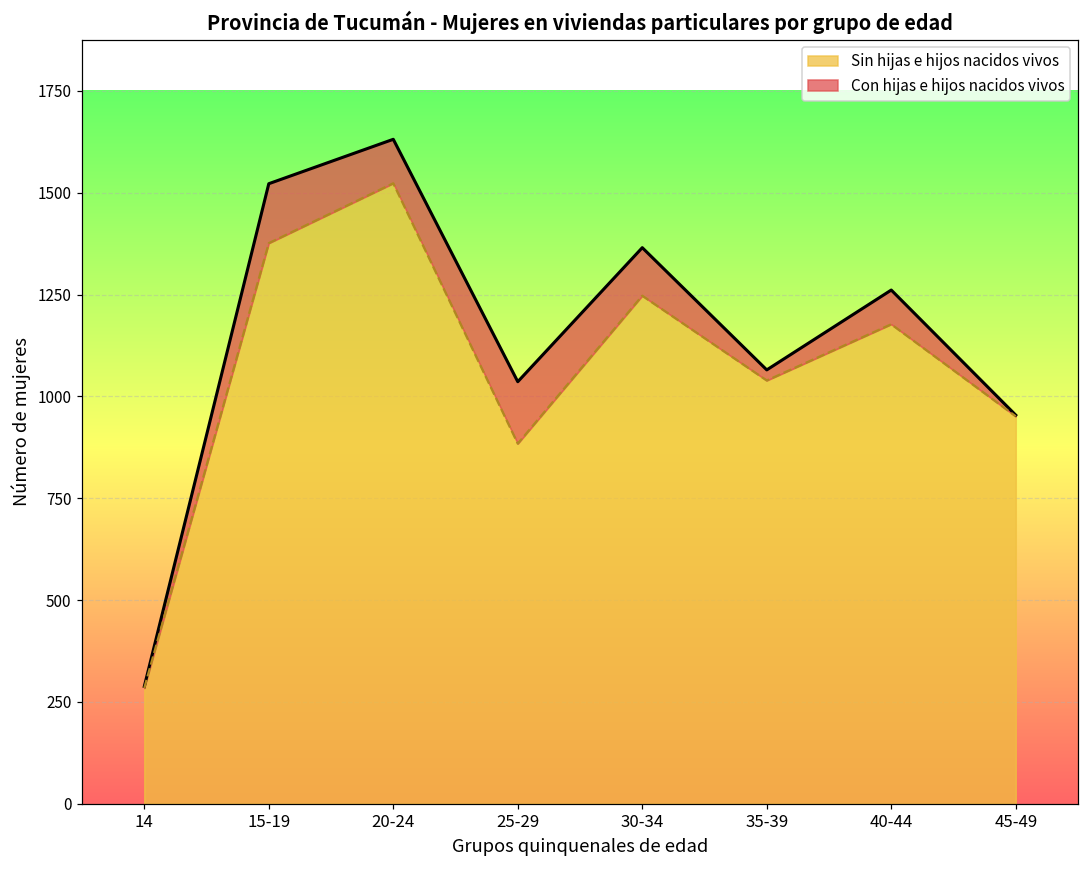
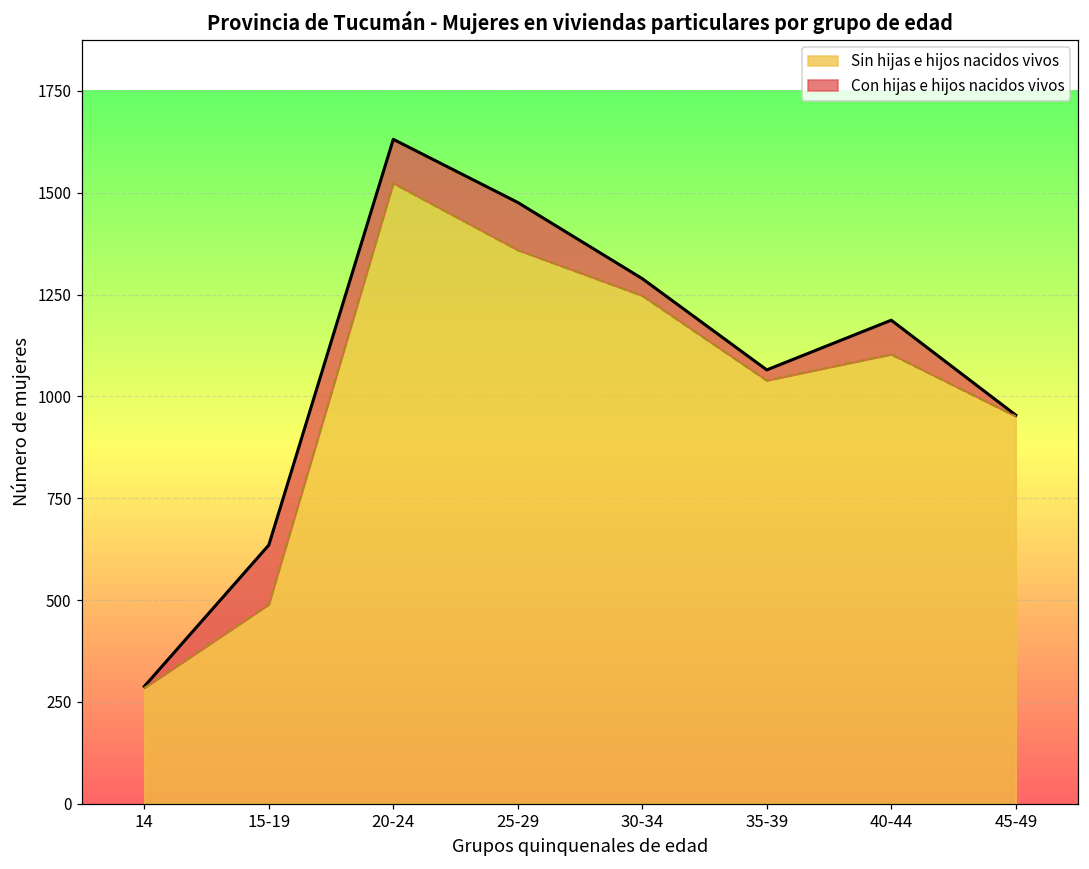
  {
    "Sin hijas e hijos nacidos vivos": {
-     "15-19": 1380,
+     "15-19": 490,
      "20-24": 1520,
-     "25-29": 880,
+     "25-29": 1360,
      "30-34": 1250,
      "35-39": 1040,
-     "40-44": 1180
+     "40-44": 1100
    },
    "Con hijas e hijos nacidos vivos": {
      "15-19": 150,
      "20-24": 110,
-     "25-29": 150,
-     "30-34": 120,
+     "25-29": 120,
+     "30-34": 40,
      "35-39": 30,
      "40-44": 80
    }
  }
